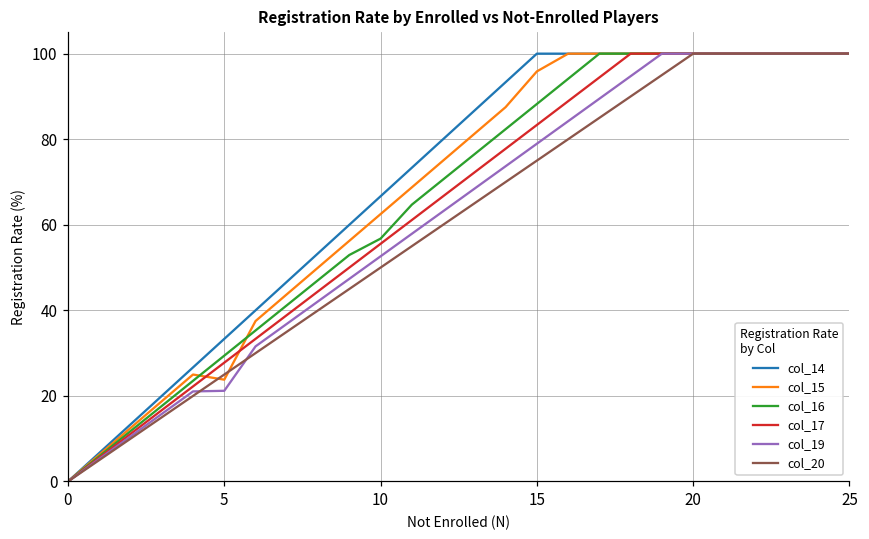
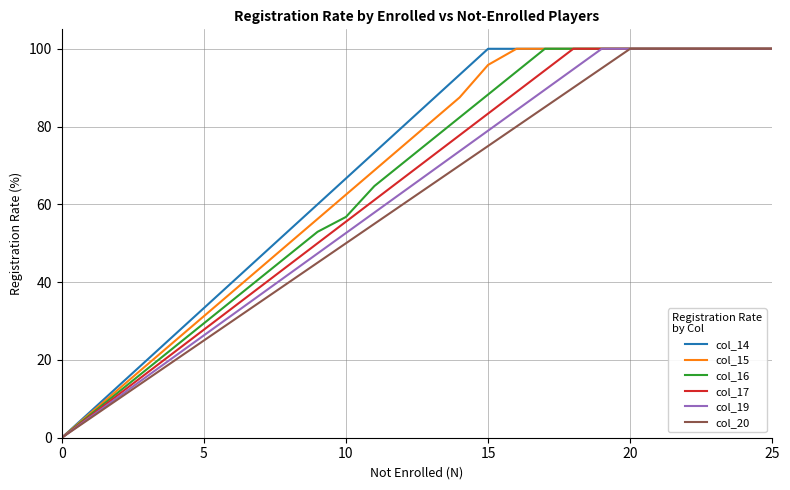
  {
    "col_14": {
      "5": 33,
      "10": 67,
      "15": 100
    },
    "col_15": {
-     "5": 24,
+     "5": 31,
      "10": 63,
      "15": 96
    },
    "col_16": {
      "5": 29,
      "10": 57,
      "15": 88
    },
    "col_17": {
      "5": 28,
      "10": 56,
      "15": 83
    },
    "col_19": {
-     "5": 21,
+     "5": 26,
      "10": 53,
      "15": 79
    },
    "col_20": {
      "5": 25,
      "10": 50,
      "15": 75
    }
  }
